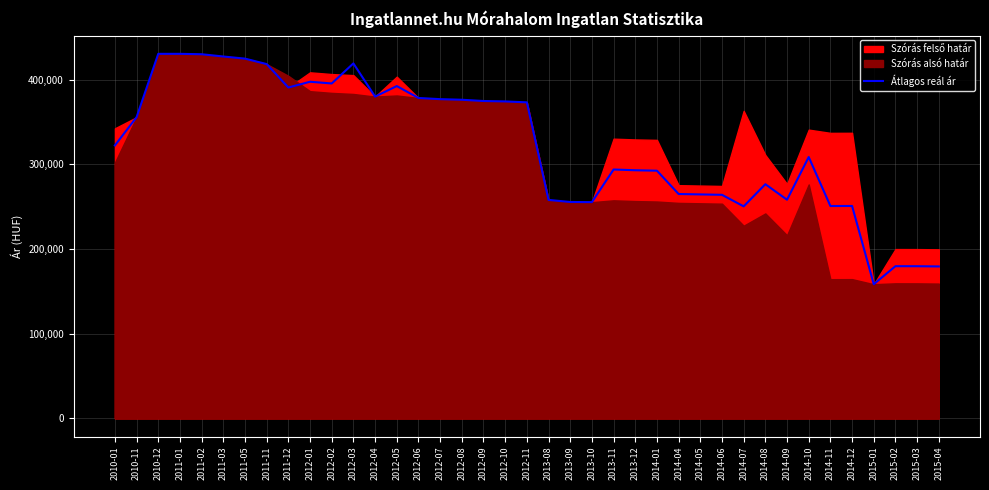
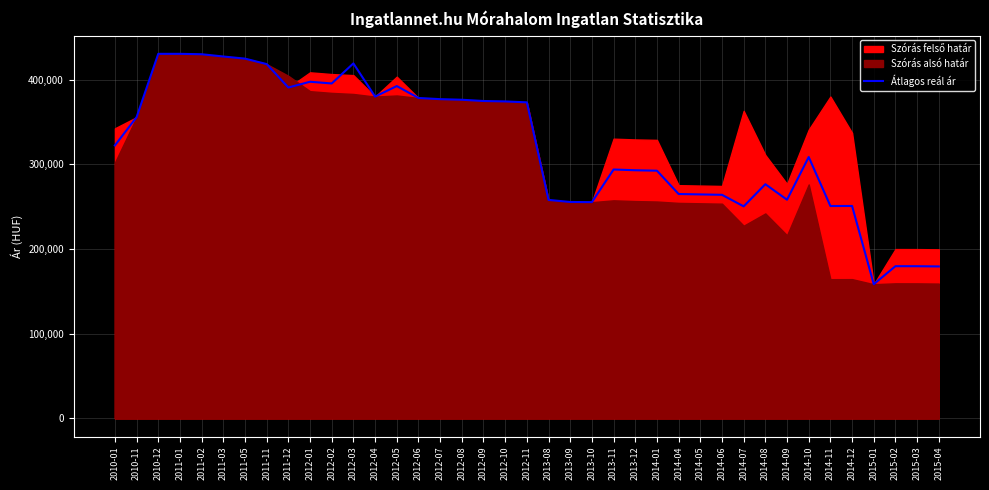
  {
    "Átlagos reál ár": {
      "2010-01": "320,000",
      "2012-01": "400,000",
      "2012-02": "400,000",
      "2012-03": "420,000",
      "2012-05": "390,000",
      "2013-11": "290,000",
      "2013-12": "290,000",
      "2014-01": "290,000",
      "2014-04": "270,000",
      "2014-05": "260,000",
      "2014-06": "260,000",
      "2014-07": "250,000",
      "2014-08": "280,000",
      "2014-09": "260,000",
      "2014-10": "310,000",
      "2014-11": "250,000",
      "2014-12": "250,000",
      "2015-02": "180,000",
      "2015-03": "180,000",
      "2015-04": "180,000"
    },
    "Szórás felső határ": {
      "2010-01": "340,000",
      "2012-01": "410,000",
      "2012-02": "410,000",
      "2012-03": "410,000",
      "2012-05": "400,000",
      "2013-11": "330,000",
      "2013-12": "330,000",
      "2014-01": "330,000",
      "2014-04": "280,000",
      "2014-05": "280,000",
      "2014-06": "270,000",
      "2014-07": "360,000",
      "2014-08": "310,000",
      "2014-09": "280,000",
      "2014-10": "340,000",
-     "2014-11": "340,000",
+     "2014-11": "380,000",
      "2014-12": "340,000",
      "2015-02": "200,000",
      "2015-03": "200,000",
      "2015-04": "200,000"
    },
    "Szórás alsó határ": {
      "2010-01": "300,000",
      "2011-12": "400,000",
      "2012-01": "390,000",
      "2012-02": "380,000",
      "2012-03": "380,000",
      "2012-05": "380,000",
      "2013-11": "260,000",
      "2013-12": "260,000",
      "2014-01": "260,000",
      "2014-04": "250,000",
      "2014-05": "250,000",
      "2014-06": "250,000",
      "2014-07": "230,000",
      "2014-08": "240,000",
      "2014-09": "220,000",
      "2014-10": "280,000",
      "2014-11": "160,000",
      "2014-12": "160,000",
      "2015-02": "160,000",
      "2015-03": "160,000",
      "2015-04": "160,000"
    }
  }
